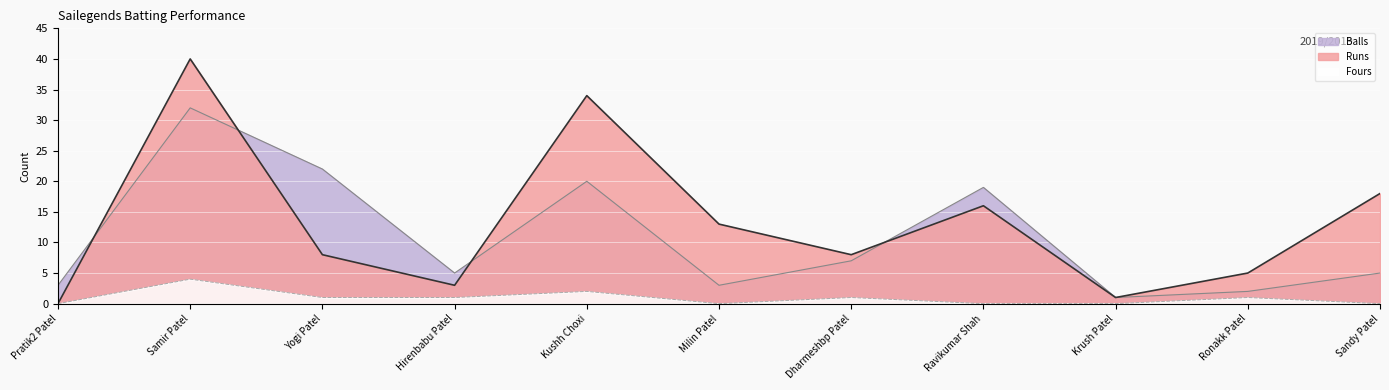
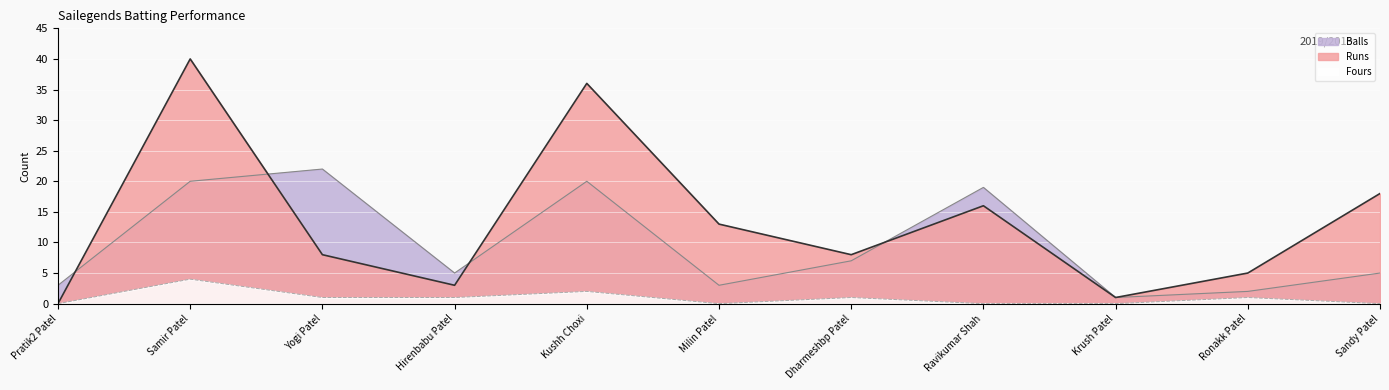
  {
    "Balls": {
      "Pratik2 Patel": 3,
-     "Samir Patel": 32,
+     "Samir Patel": 20,
      "Yogi Patel": 22,
      "Hirenbabu Patel": 5,
      "Kushh Choxi": 20,
      "Milin Patel": 3,
      "Dharmeshbp Patel": 7,
      "Ravikumar Shah": 19,
      "Ronakk Patel": 2,
      "Sandy Patel": 5
    },
    "Runs": {
      "Samir Patel": 40,
      "Yogi Patel": 8,
      "Hirenbabu Patel": 3,
-     "Kushh Choxi": 34,
+     "Kushh Choxi": 36,
      "Milin Patel": 13,
      "Dharmeshbp Patel": 8,
      "Ravikumar Shah": 16,
      "Ronakk Patel": 5,
      "Sandy Patel": 18
    },
    "Fours": {
      "Samir Patel": 4,
      "Yogi Patel": 1,
      "Hirenbabu Patel": 1,
      "Kushh Choxi": 2,
      "Milin Patel": 0,
      "Dharmeshbp Patel": 1,
      "Ravikumar Shah": 0,
      "Krush Patel": 0,
      "Ronakk Patel": 1,
      "Sandy Patel": 0
    }
  }
